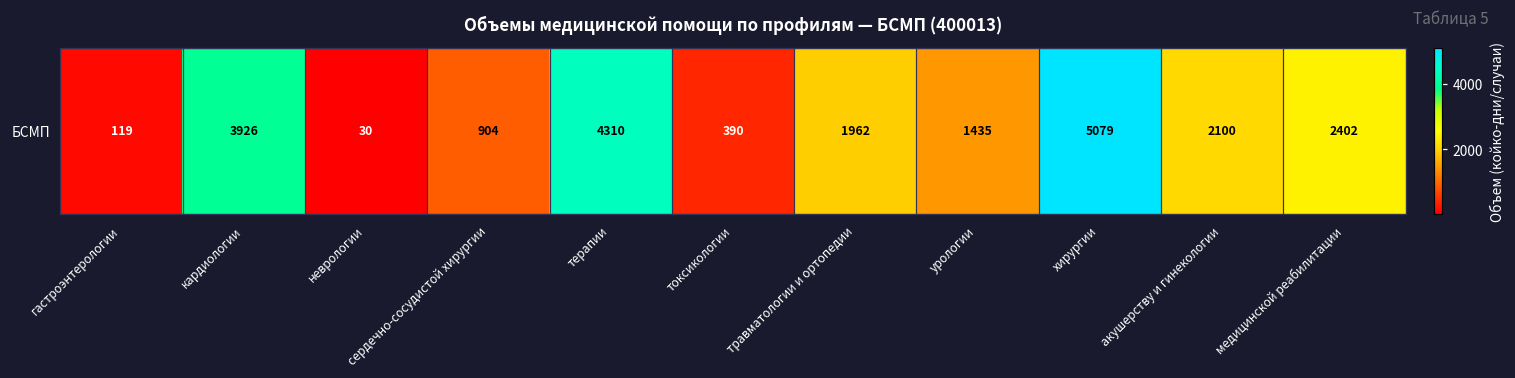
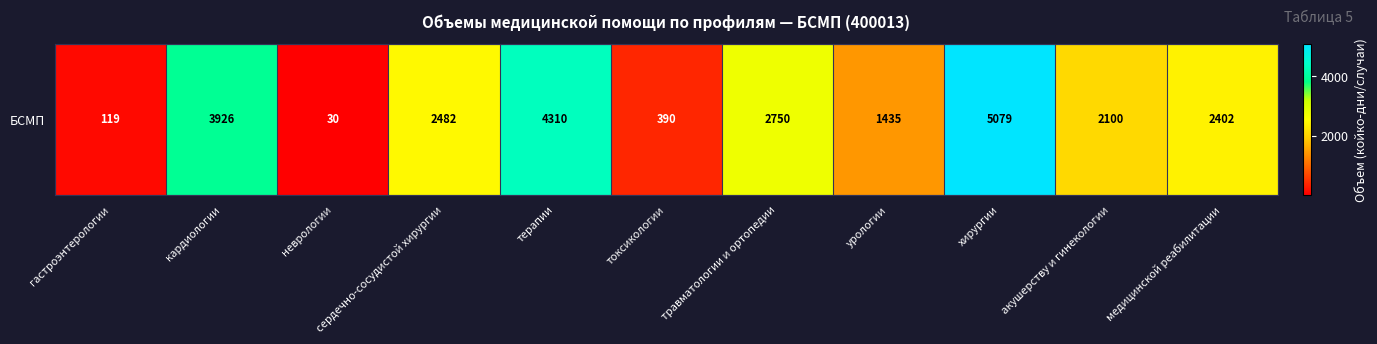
  {
    "БСМП": {
      "гастроэнтерологии": 119,
      "кардиологии": 3926,
      "неврологии": 30,
-     "сердечно-сосудистой хирургии": 904,
+     "сердечно-сосудистой хирургии": 2482,
      "терапии": 4310,
      "токсикологии": 390,
-     "травматологии и ортопедии": 1962,
+     "травматологии и ортопедии": 2750,
      "урологии": 1435,
      "хирургии": 5079,
      "акушерству и гинекологии": 2100,
      "медицинской реабилитации": 2402
    }
  }
